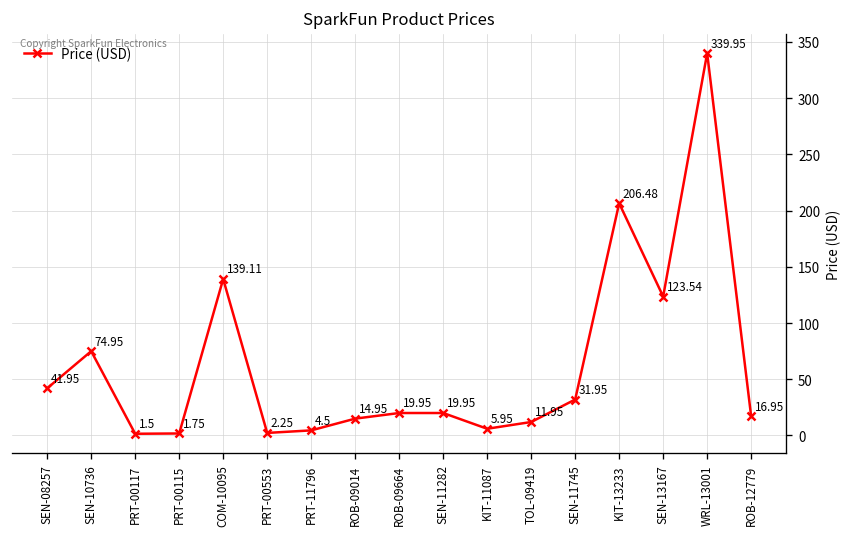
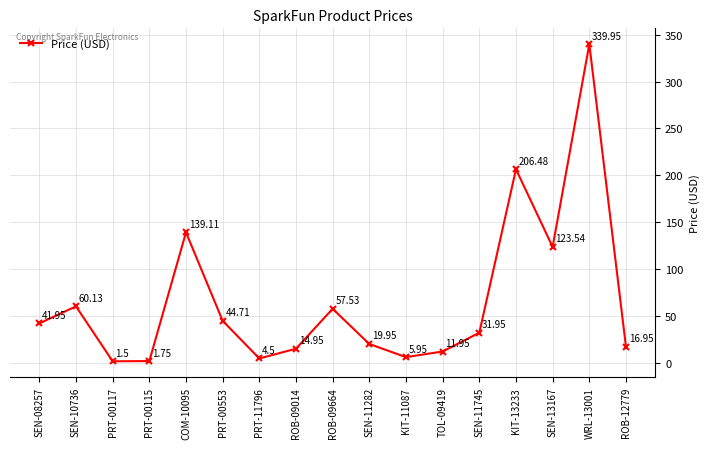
  {
    "SEN-08257": 41.95,
-   "SEN-10736": 74.95,
+   "SEN-10736": 60.13,
    "PRT-00117": 1.5,
    "PRT-00115": 1.75,
    "COM-10095": 139.11,
-   "PRT-00553": 2.25,
+   "PRT-00553": 44.71,
    "PRT-11796": 4.5,
    "ROB-09014": 14.95,
-   "ROB-09664": 19.95,
+   "ROB-09664": 57.53,
    "SEN-11282": 19.95,
    "KIT-11087": 5.95,
    "TOL-09419": 11.95,
    "SEN-11745": 31.95,
    "KIT-13233": 206.48,
    "SEN-13167": 123.54,
    "WRL-13001": 339.95,
    "ROB-12779": 16.95
  }
